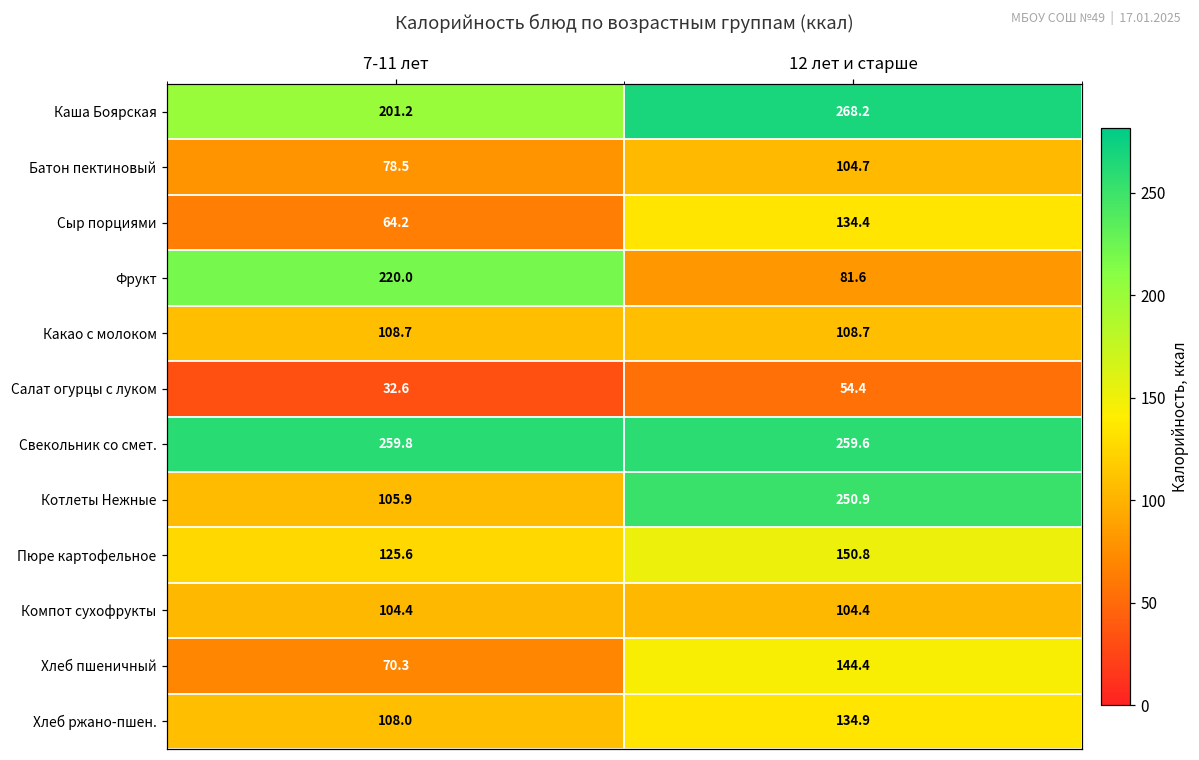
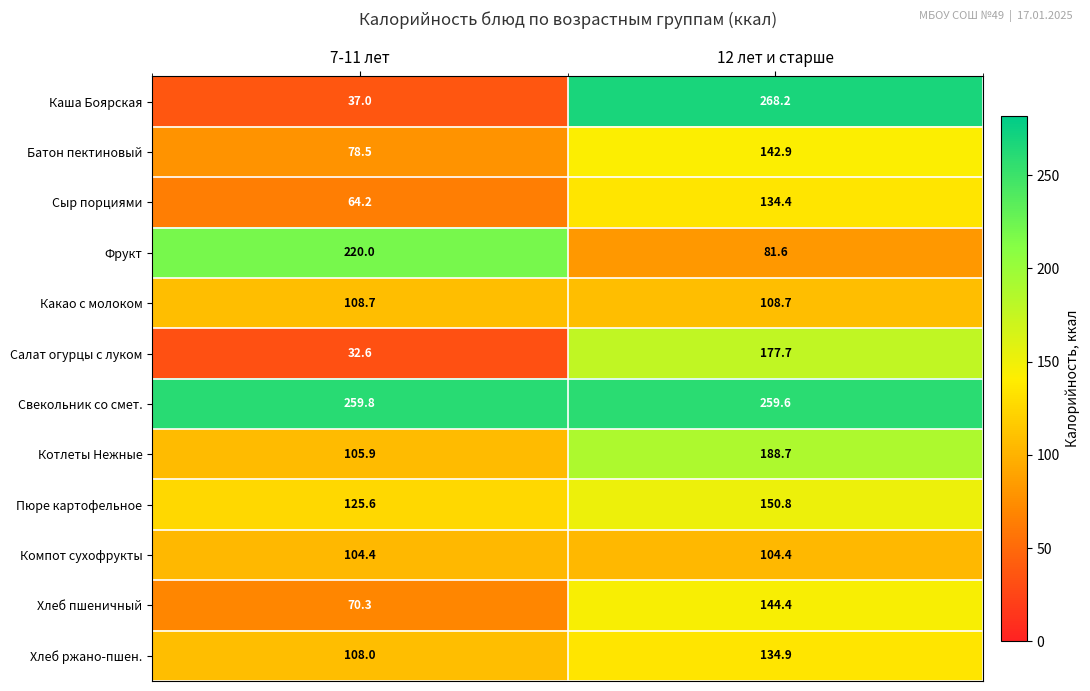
  {
    "Каша Боярская": {
-     "7-11 лет": 201.2,
+     "7-11 лет": 37.0,
      "12 лет и старше": 268.2
    },
    "Батон пектиновый": {
      "7-11 лет": 78.5,
-     "12 лет и старше": 104.7
+     "12 лет и старше": 142.9
    },
    "Сыр порциями": {
      "7-11 лет": 64.2,
      "12 лет и старше": 134.4
    },
    "Фрукт": {
      "7-11 лет": 220.0,
      "12 лет и старше": 81.6
    },
    "Какао с молоком": {
      "7-11 лет": 108.7,
      "12 лет и старше": 108.7
    },
    "Салат огурцы с луком": {
      "7-11 лет": 32.6,
-     "12 лет и старше": 54.4
+     "12 лет и старше": 177.7
    },
    "Свекольник со смет.": {
      "7-11 лет": 259.8,
      "12 лет и старше": 259.6
    },
    "Котлеты Нежные": {
      "7-11 лет": 105.9,
-     "12 лет и старше": 250.9
+     "12 лет и старше": 188.7
    },
    "Пюре картофельное": {
      "7-11 лет": 125.6,
      "12 лет и старше": 150.8
    },
    "Компот сухофрукты": {
      "7-11 лет": 104.4,
      "12 лет и старше": 104.4
    },
    "Хлеб пшеничный": {
      "7-11 лет": 70.3,
      "12 лет и старше": 144.4
    },
    "Хлеб ржано-пшен.": {
      "7-11 лет": 108.0,
      "12 лет и старше": 134.9
    }
  }
